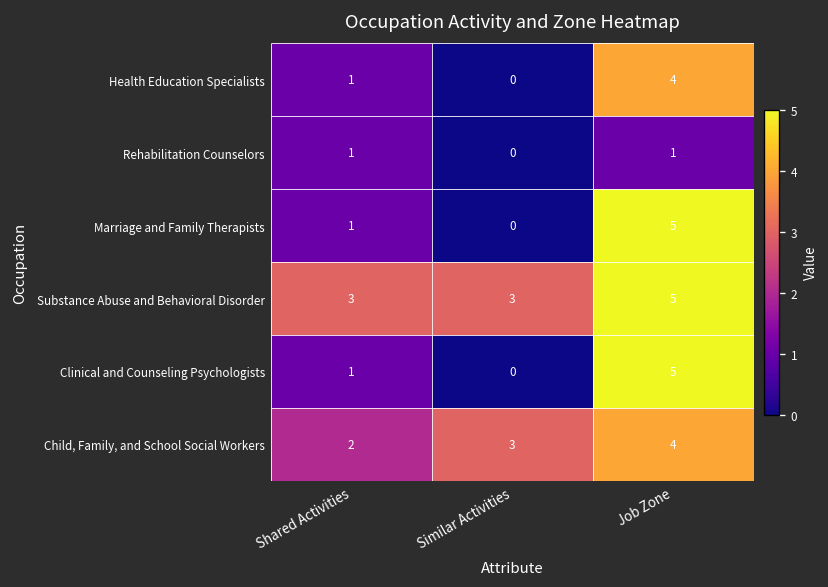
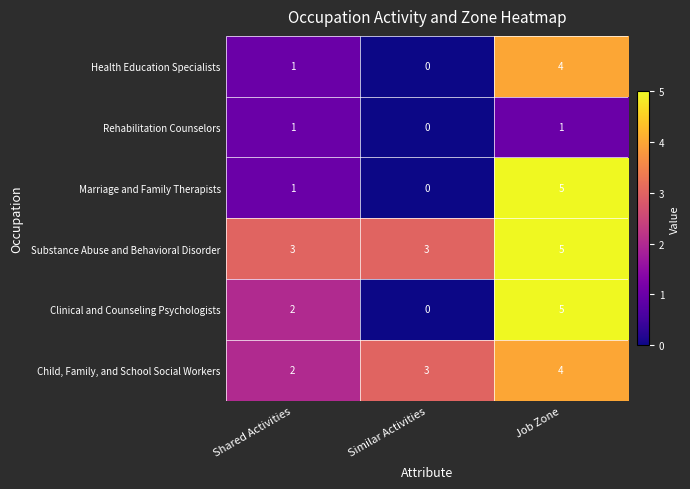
  {
    "Health Education Specialists": {
      "Shared Activities": 1,
      "Similar Activities": 0,
      "Job Zone": 4
    },
    "Rehabilitation Counselors": {
      "Shared Activities": 1,
      "Similar Activities": 0,
      "Job Zone": 1
    },
    "Marriage and Family Therapists": {
      "Shared Activities": 1,
      "Similar Activities": 0,
      "Job Zone": 5
    },
    "Substance Abuse and Behavioral Disorder": {
      "Shared Activities": 3,
      "Similar Activities": 3,
      "Job Zone": 5
    },
    "Clinical and Counseling Psychologists": {
-     "Shared Activities": 1,
+     "Shared Activities": 2,
      "Similar Activities": 0,
      "Job Zone": 5
    },
    "Child, Family, and School Social Workers": {
      "Shared Activities": 2,
      "Similar Activities": 3,
      "Job Zone": 4
    }
  }
